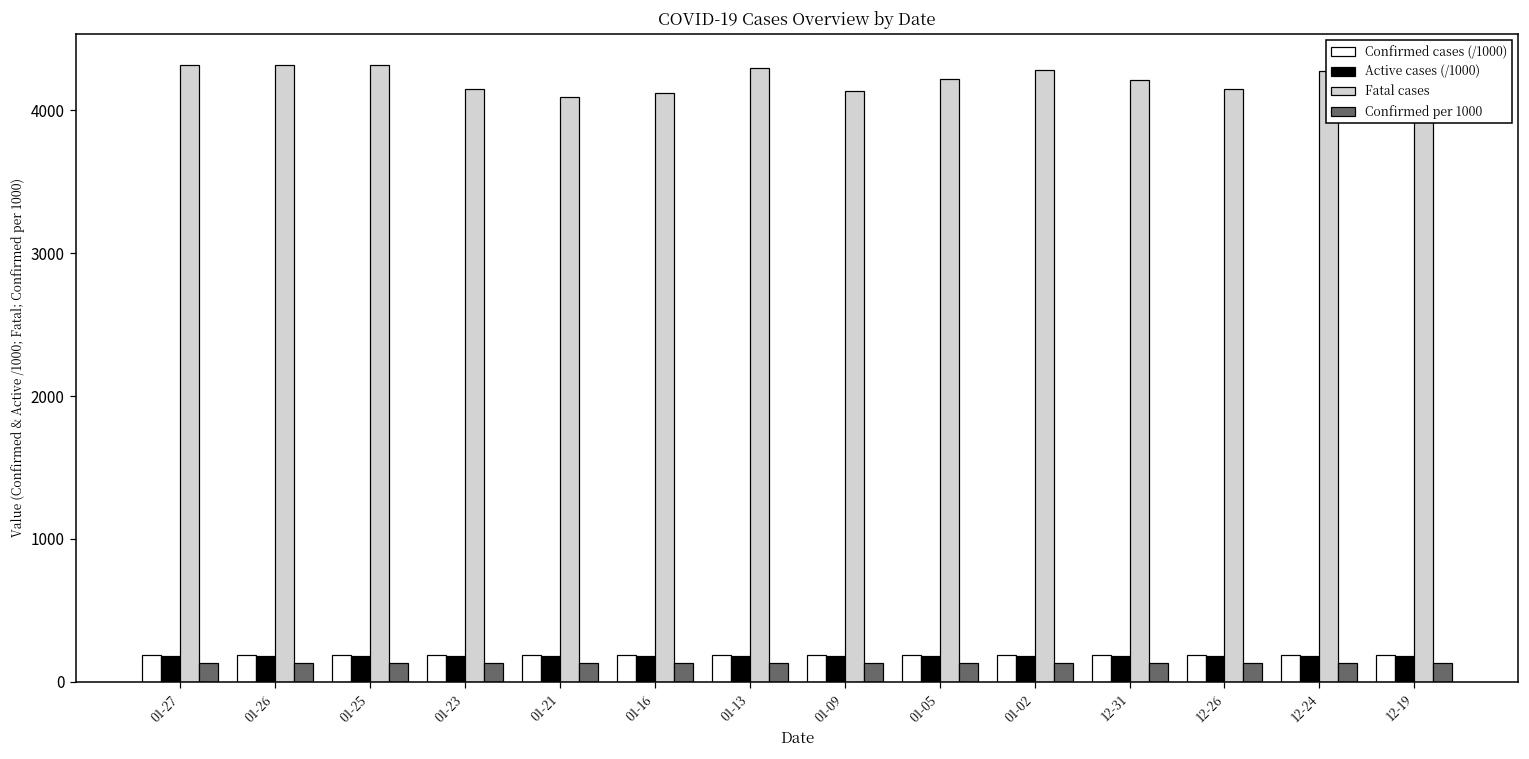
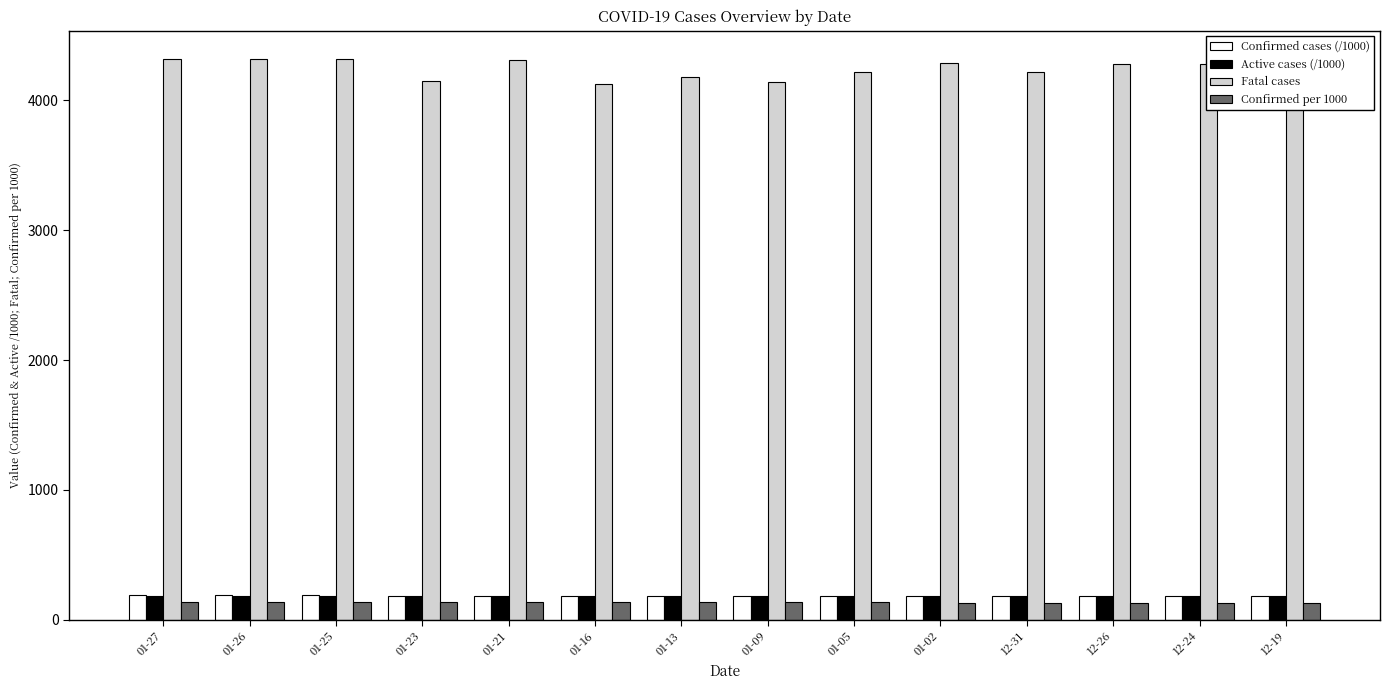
  {
    "Confirmed cases (/1000)": {
      "01-27": 190,
      "01-26": 190,
      "01-25": 190,
      "01-23": 190,
      "01-21": 190,
      "01-16": 190,
      "01-13": 190,
      "01-09": 190,
      "01-05": 190,
      "01-02": 190,
      "12-31": 190,
      "12-26": 190,
      "12-24": 190,
      "12-19": 190
    },
    "Active cases (/1000)": {
      "01-27": 180,
      "01-26": 180,
      "01-25": 180,
      "01-23": 180,
      "01-21": 180,
      "01-16": 180,
      "01-13": 180,
      "01-09": 180,
      "01-05": 180,
      "01-02": 180,
      "12-31": 180,
      "12-26": 180,
      "12-24": 180,
      "12-19": 180
    },
    "Fatal cases": {
      "01-27": 4320,
      "01-26": 4320,
      "01-25": 4320,
      "01-23": 4150,
-     "01-21": 4090,
+     "01-21": 4310,
      "01-16": 4120,
-     "01-13": 4300,
+     "01-13": 4180,
      "01-09": 4140,
      "01-05": 4220,
      "01-02": 4280,
      "12-31": 4210,
-     "12-26": 4150
+     "12-26": 4280
    },
    "Confirmed per 1000": {
      "01-27": 130,
      "01-26": 130,
      "01-25": 130,
      "01-23": 130,
      "01-21": 130,
      "01-16": 130,
      "01-13": 130,
      "01-09": 130,
      "01-05": 130,
      "01-02": 130,
      "12-31": 130,
      "12-26": 130,
      "12-24": 130,
      "12-19": 130
    }
  }
